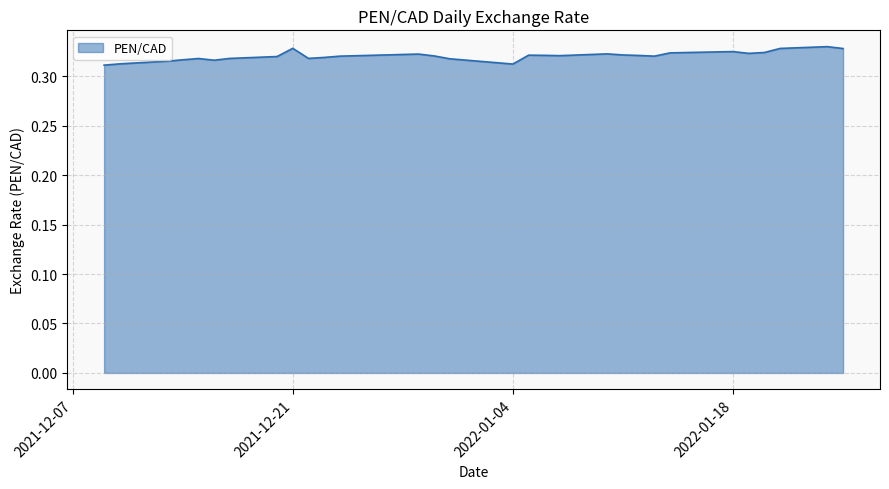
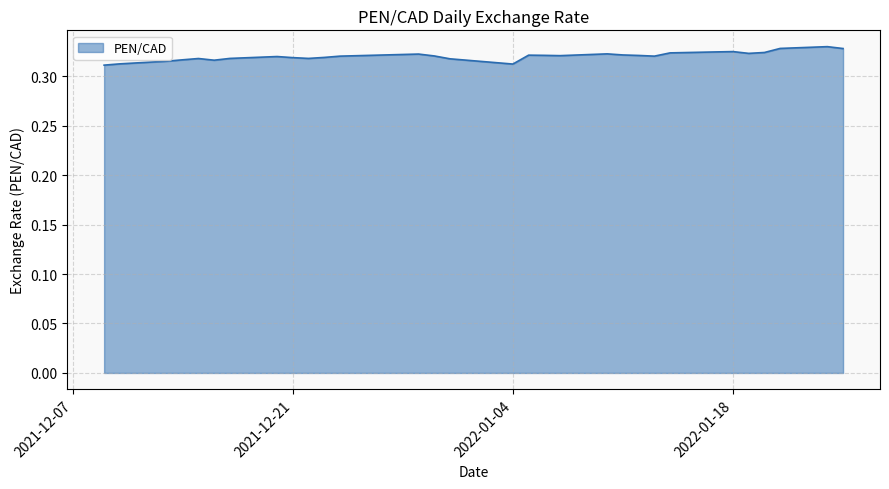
  {
-   "2021-12-21": 0.33,
+   "2021-12-21": 0.32,
    "2022-01-04": 0.31,
    "2022-01-18": 0.32
  }
